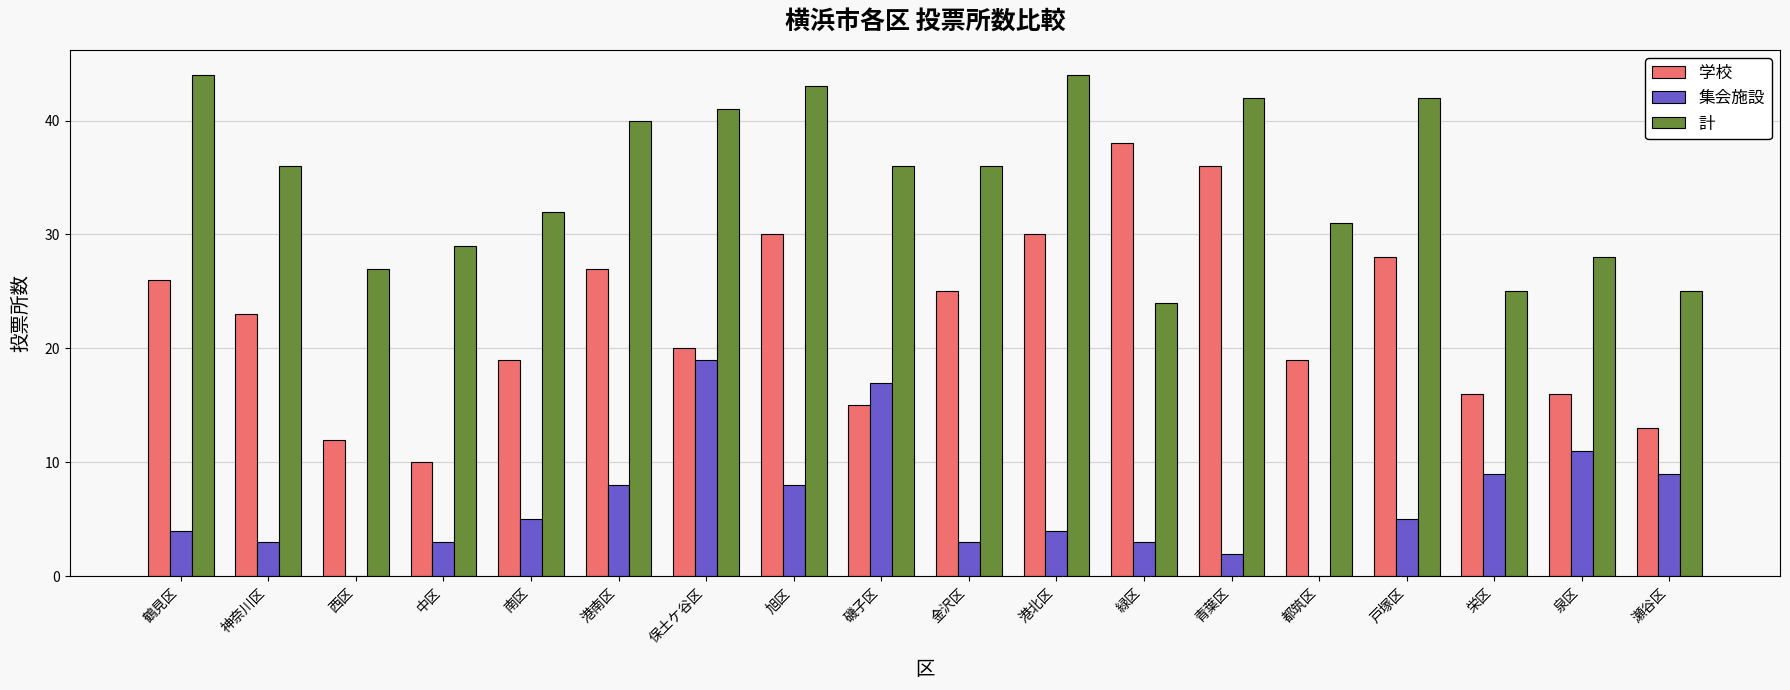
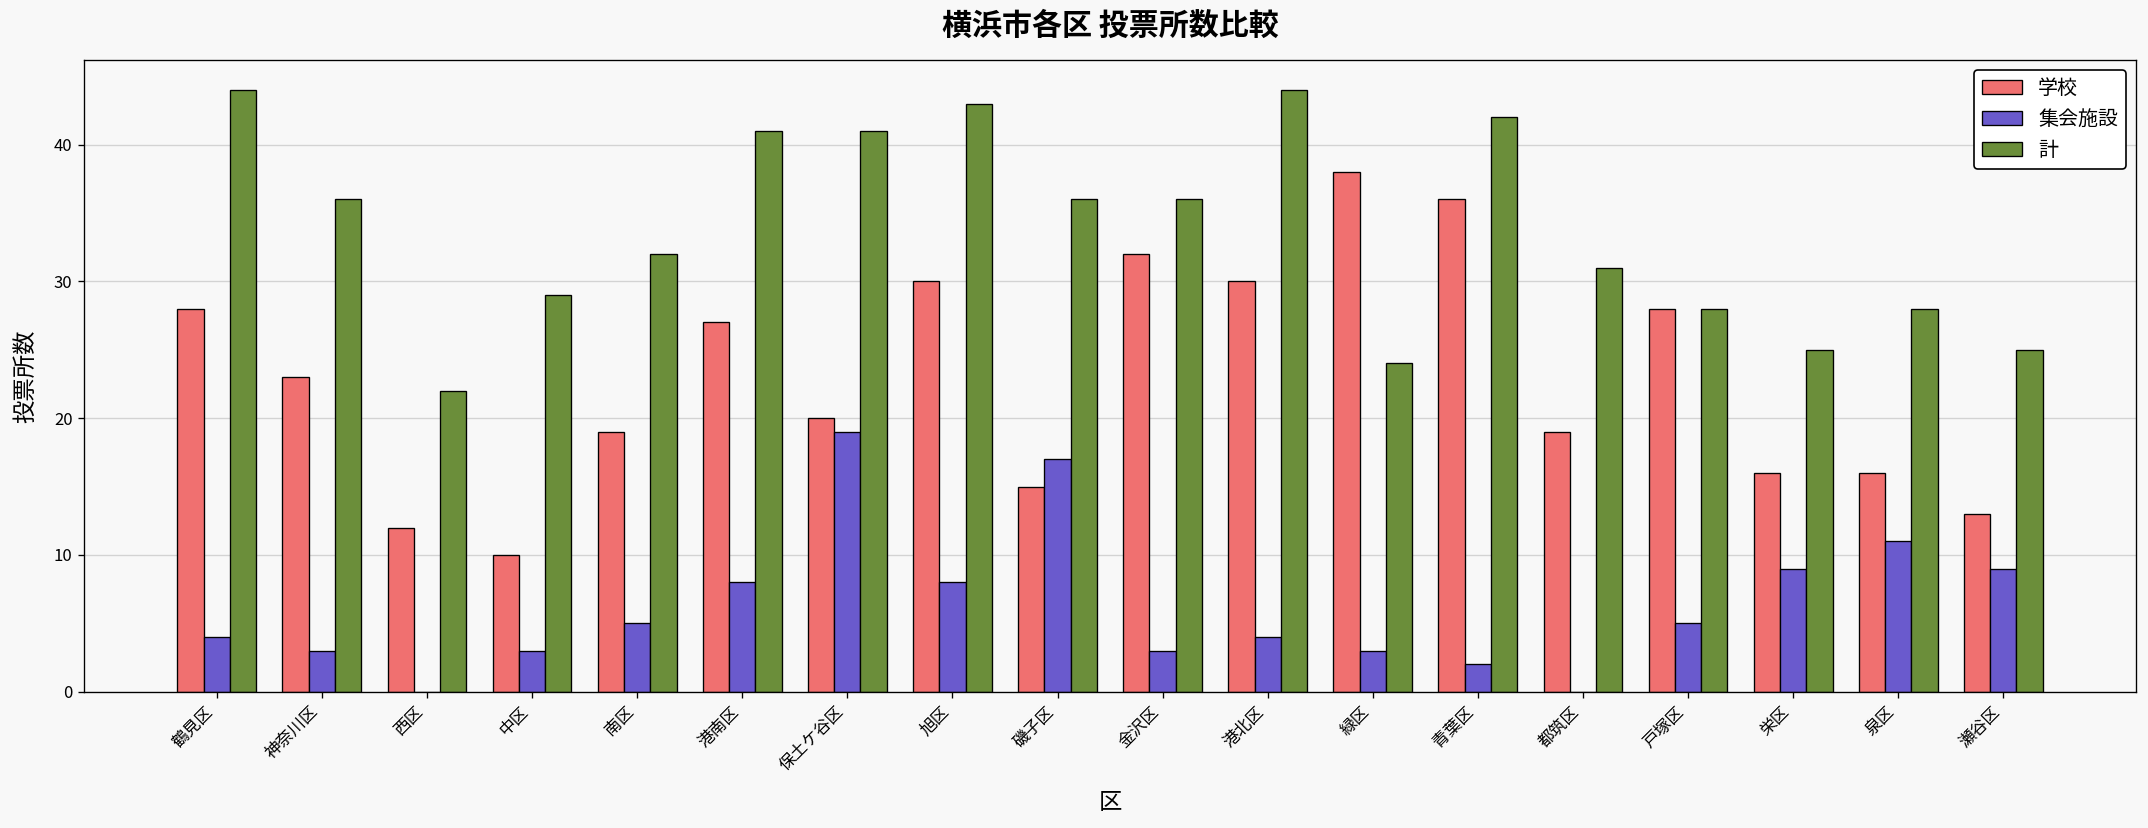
  {
    "学校": {
-     "鶴見区": 26,
+     "鶴見区": 28,
      "神奈川区": 23,
      "西区": 12,
      "中区": 10,
      "南区": 19,
      "港南区": 27,
      "保土ケ谷区": 20,
      "旭区": 30,
      "磯子区": 15,
-     "金沢区": 25,
+     "金沢区": 32,
      "港北区": 30,
      "緑区": 38,
      "青葉区": 36,
      "都筑区": 19,
      "戸塚区": 28,
      "栄区": 16,
      "泉区": 16,
      "瀬谷区": 13
    },
    "集会施設": {
      "鶴見区": 4,
      "神奈川区": 3,
      "西区": 0,
      "中区": 3,
      "南区": 5,
      "港南区": 8,
      "保土ケ谷区": 19,
      "旭区": 8,
      "磯子区": 17,
      "金沢区": 3,
      "港北区": 4,
      "緑区": 3,
      "青葉区": 2,
      "都筑区": 0,
      "戸塚区": 5,
      "栄区": 9,
      "泉区": 11,
      "瀬谷区": 9
    },
    "計": {
      "鶴見区": 44,
      "神奈川区": 36,
-     "西区": 27,
+     "西区": 22,
      "中区": 29,
      "南区": 32,
-     "港南区": 40,
+     "港南区": 41,
      "保土ケ谷区": 41,
      "旭区": 43,
      "磯子区": 36,
      "金沢区": 36,
      "港北区": 44,
      "緑区": 24,
      "青葉区": 42,
      "都筑区": 31,
-     "戸塚区": 42,
+     "戸塚区": 28,
      "栄区": 25,
      "泉区": 28,
      "瀬谷区": 25
    }
  }
